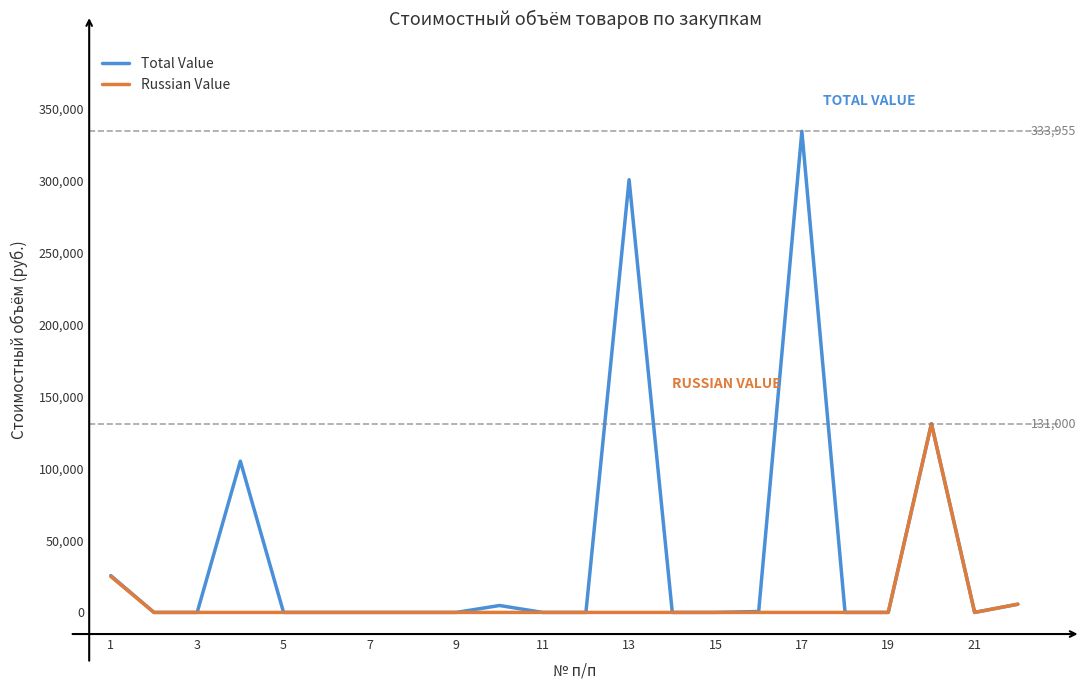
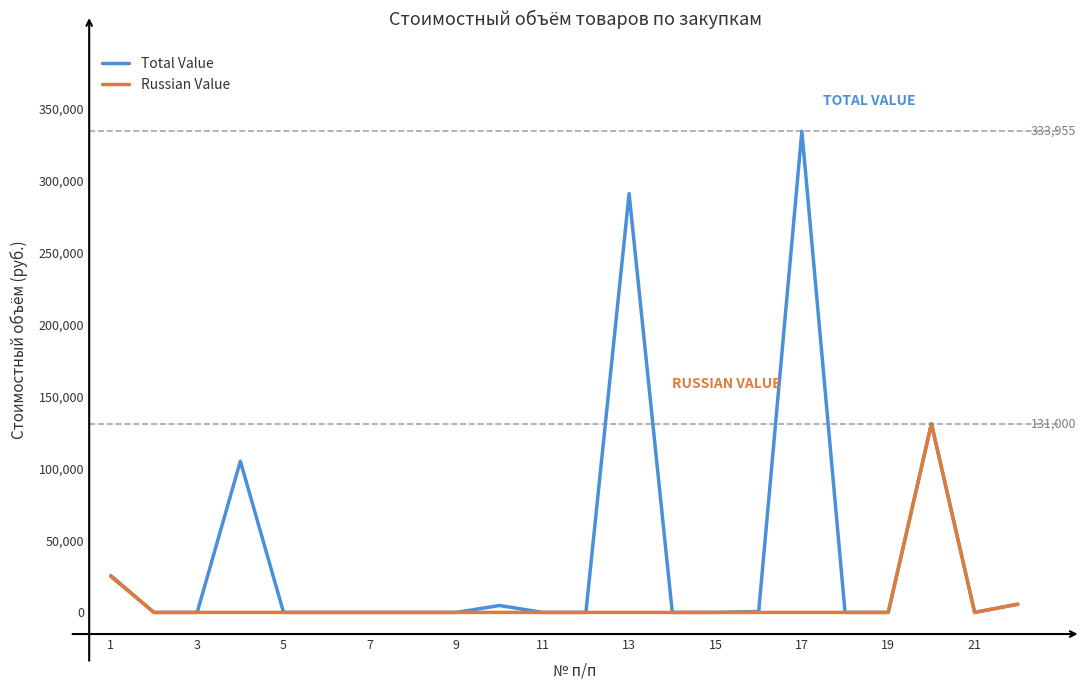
  {
    "Total Value": {
-     "13": "300,000",
+     "13": "291,000",
      "17": "334,000"
    },
    "Russian Value": {
      "13": "0",
      "17": "0"
    }
  }
